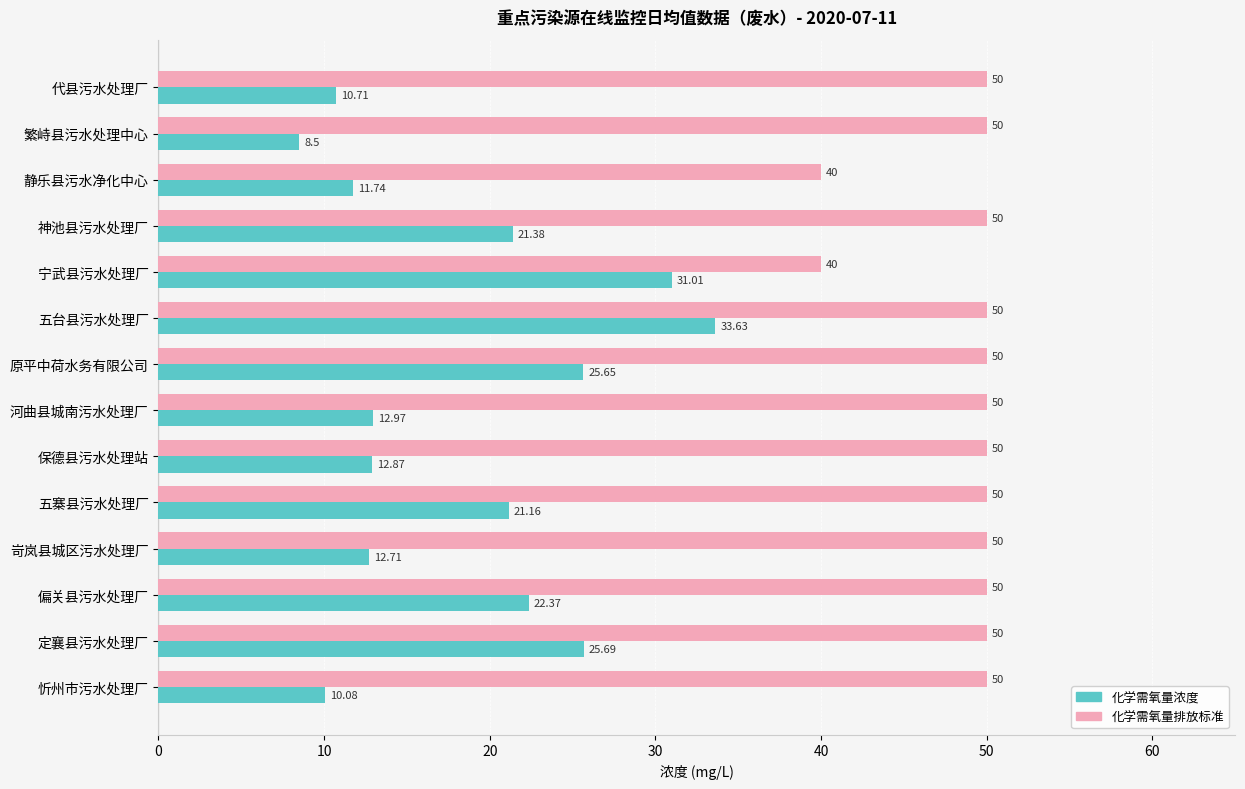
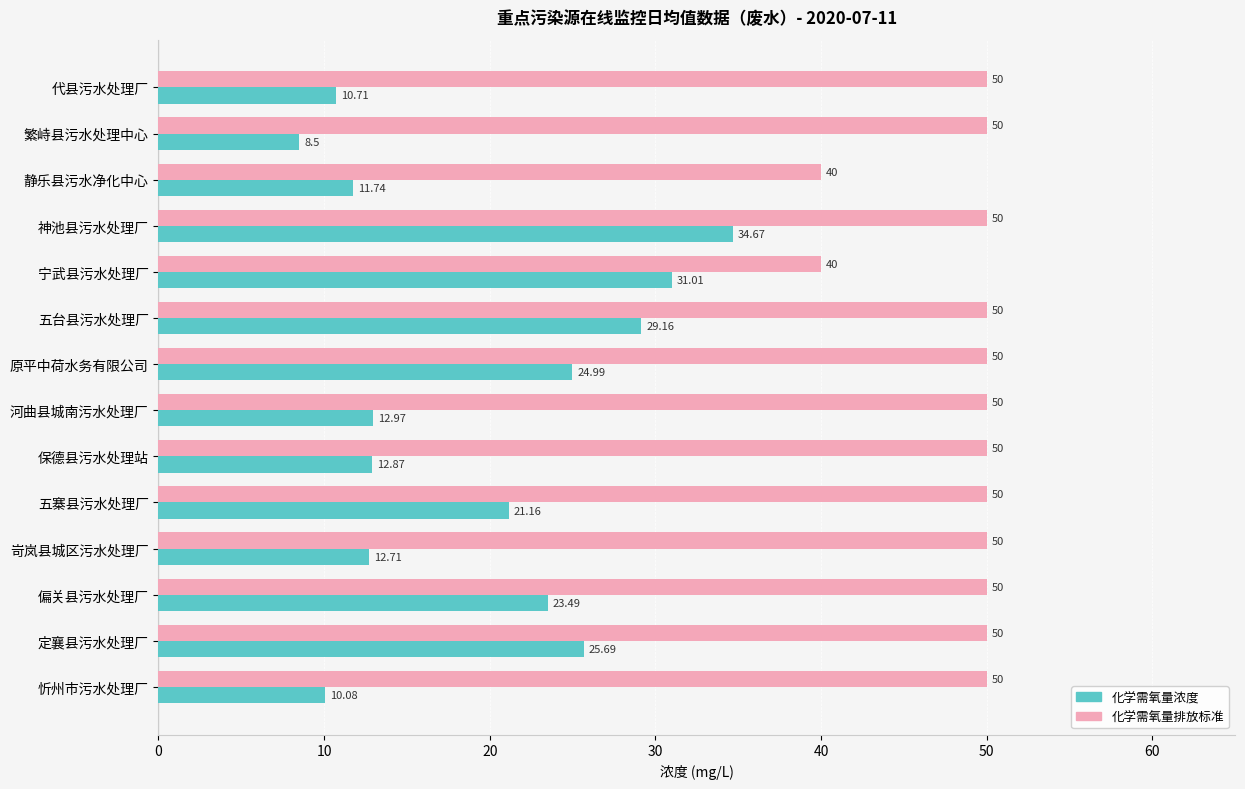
  {
    "化学需氧量排放标准": {
      "代县污水处理厂": 50,
      "繁峙县污水处理中心": 50,
      "静乐县污水净化中心": 40,
      "神池县污水处理厂": 50,
      "宁武县污水处理厂": 40,
      "五台县污水处理厂": 50,
      "原平中荷水务有限公司": 50,
      "河曲县城南污水处理厂": 50,
      "保德县污水处理站": 50,
      "五寨县污水处理厂": 50,
      "岢岚县城区污水处理厂": 50,
      "偏关县污水处理厂": 50,
      "定襄县污水处理厂": 50,
      "忻州市污水处理厂": 50
    },
    "化学需氧量浓度": {
      "代县污水处理厂": 10.71,
      "繁峙县污水处理中心": 8.5,
      "静乐县污水净化中心": 11.74,
-     "神池县污水处理厂": 21.38,
+     "神池县污水处理厂": 34.67,
      "宁武县污水处理厂": 31.01,
-     "五台县污水处理厂": 33.63,
-     "原平中荷水务有限公司": 25.65,
+     "五台县污水处理厂": 29.16,
+     "原平中荷水务有限公司": 24.99,
      "河曲县城南污水处理厂": 12.97,
      "保德县污水处理站": 12.87,
      "五寨县污水处理厂": 21.16,
      "岢岚县城区污水处理厂": 12.71,
-     "偏关县污水处理厂": 22.37,
+     "偏关县污水处理厂": 23.49,
      "定襄县污水处理厂": 25.69,
      "忻州市污水处理厂": 10.08
    }
  }
